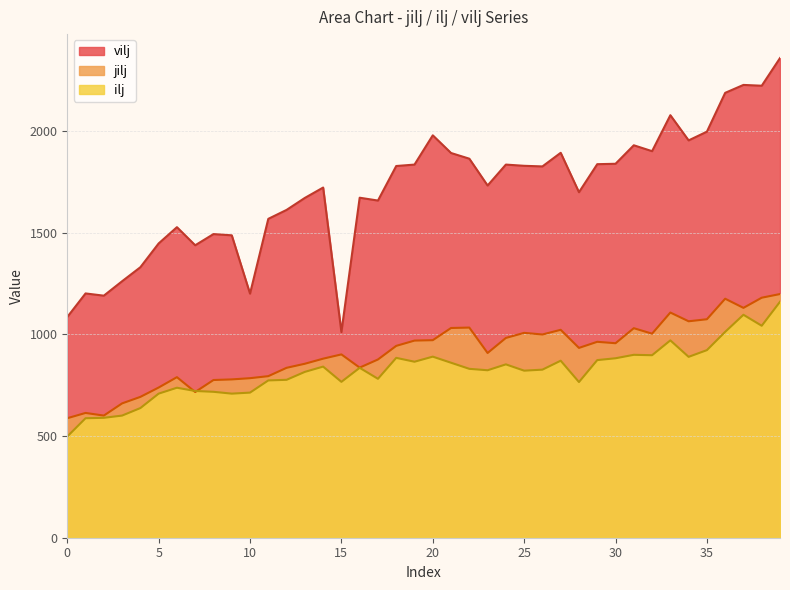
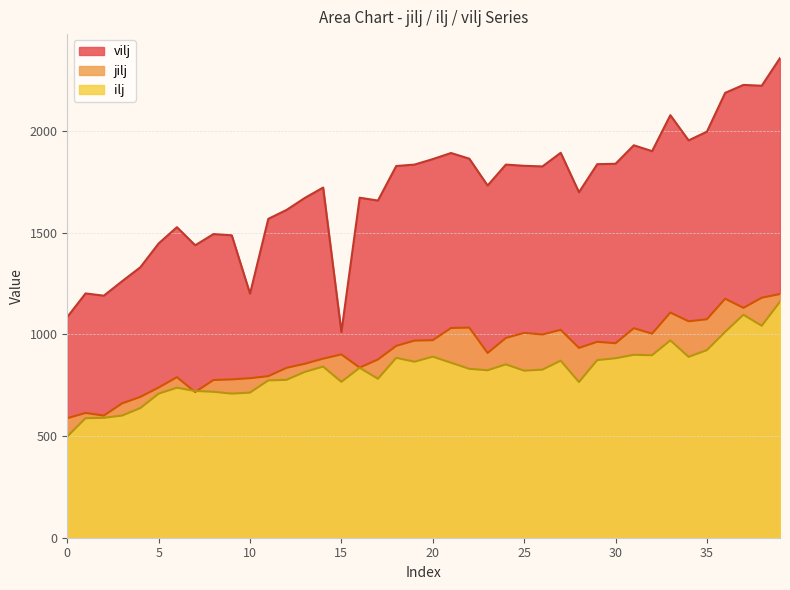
  {
    "vilj": {
      "0": 1090,
      "5": 1450,
      "10": 1200,
      "15": 1010,
-     "20": 1980,
+     "20": 1860,
      "25": 1830,
      "30": 1840,
      "35": 2000
    }
  }
